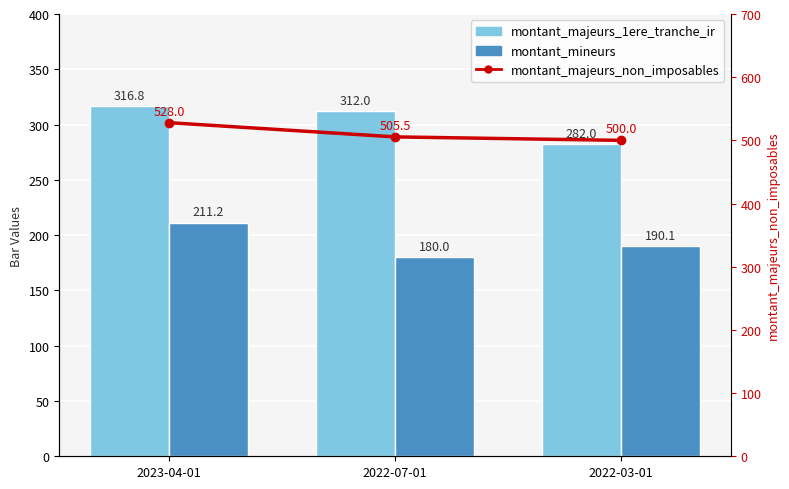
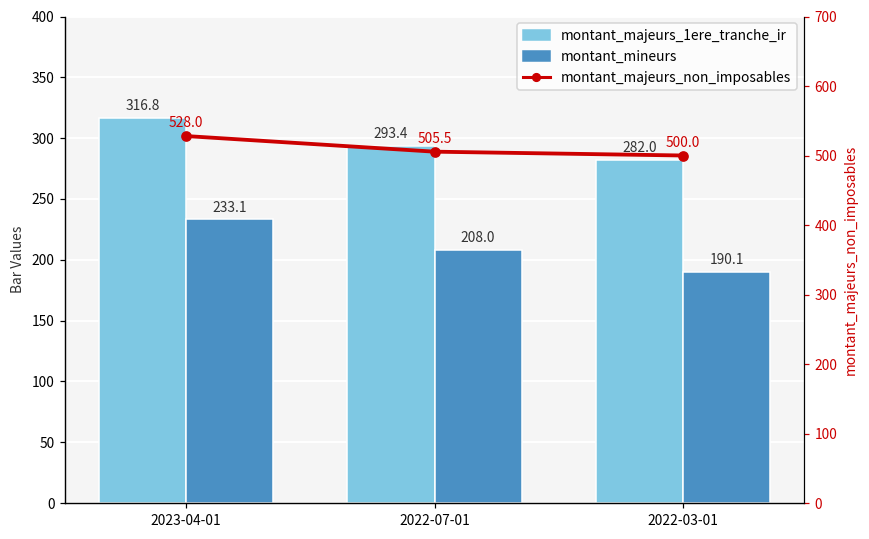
  {
    "montant_majeurs_1ere_tranche_ir": {
      "2023-04-01": 316.8,
-     "2022-07-01": 312.0,
+     "2022-07-01": 293.4,
      "2022-03-01": 282.0
    },
    "montant_mineurs": {
-     "2023-04-01": 211.2,
-     "2022-07-01": 180.0,
+     "2023-04-01": 233.1,
+     "2022-07-01": 208.0,
      "2022-03-01": 190.1
    },
    "montant_majeurs_non_imposables": {
      "2023-04-01": 528.0,
      "2022-07-01": 505.5,
      "2022-03-01": 500.0
    }
  }
